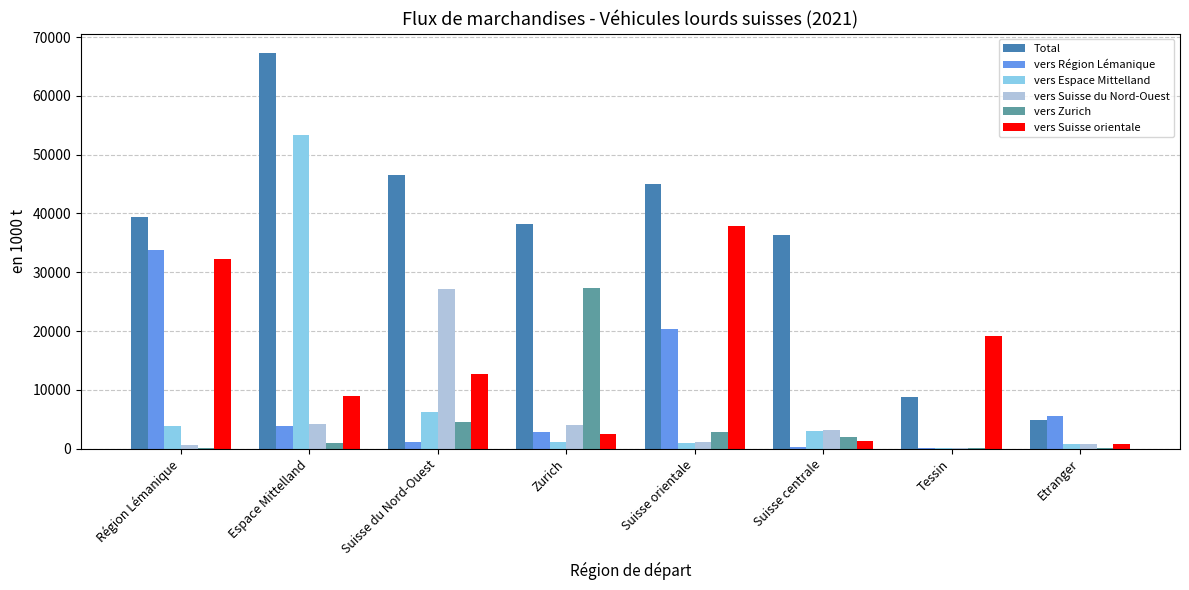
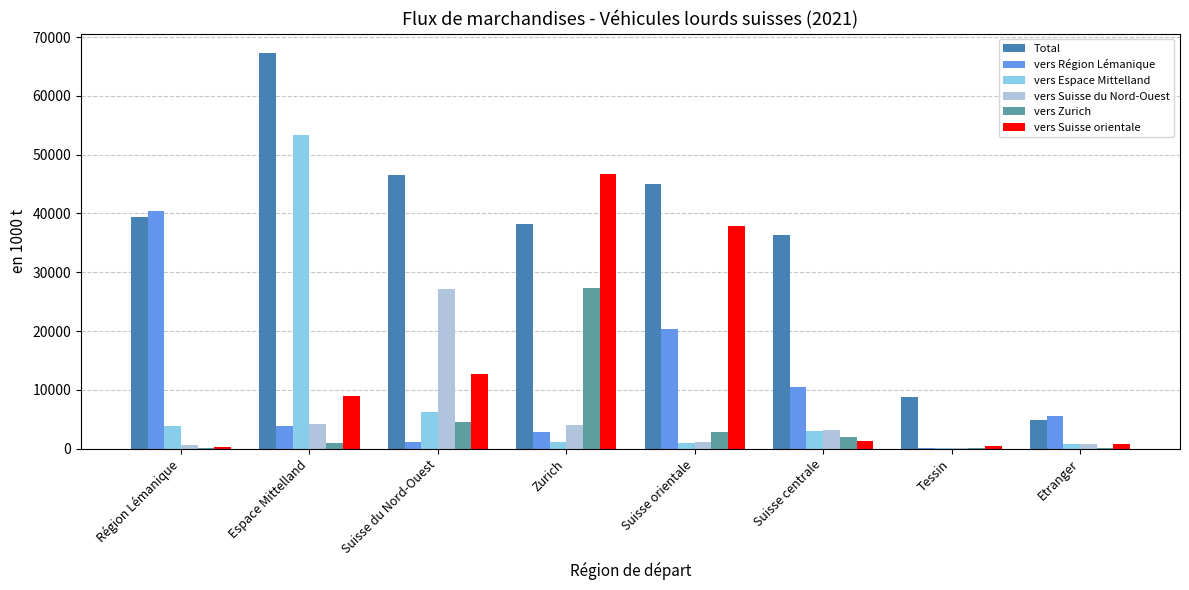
  {
    "vers Région Lémanique": {
-     "Région Lémanique": 34000,
+     "Région Lémanique": 40000,
      "Espace Mittelland": 4000,
      "Suisse du Nord-Ouest": 1000,
      "Zurich": 3000,
      "Suisse orientale": 20000,
-     "Suisse centrale": 0,
+     "Suisse centrale": 10000,
      "Etranger": 6000
    },
    "vers Suisse orientale": {
-     "Région Lémanique": 32000,
+     "Région Lémanique": 0,
      "Espace Mittelland": 9000,
      "Suisse du Nord-Ouest": 13000,
-     "Zurich": 3000,
+     "Zurich": 47000,
      "Suisse orientale": 38000,
      "Suisse centrale": 1000,
-     "Tessin": 19000,
+     "Tessin": 0,
      "Etranger": 1000
    }
  }
